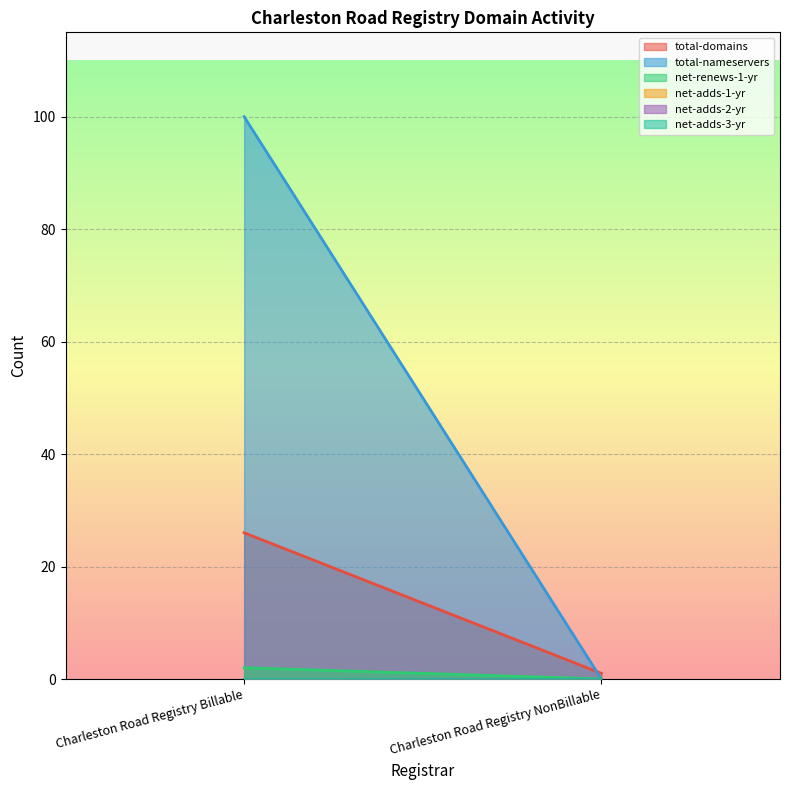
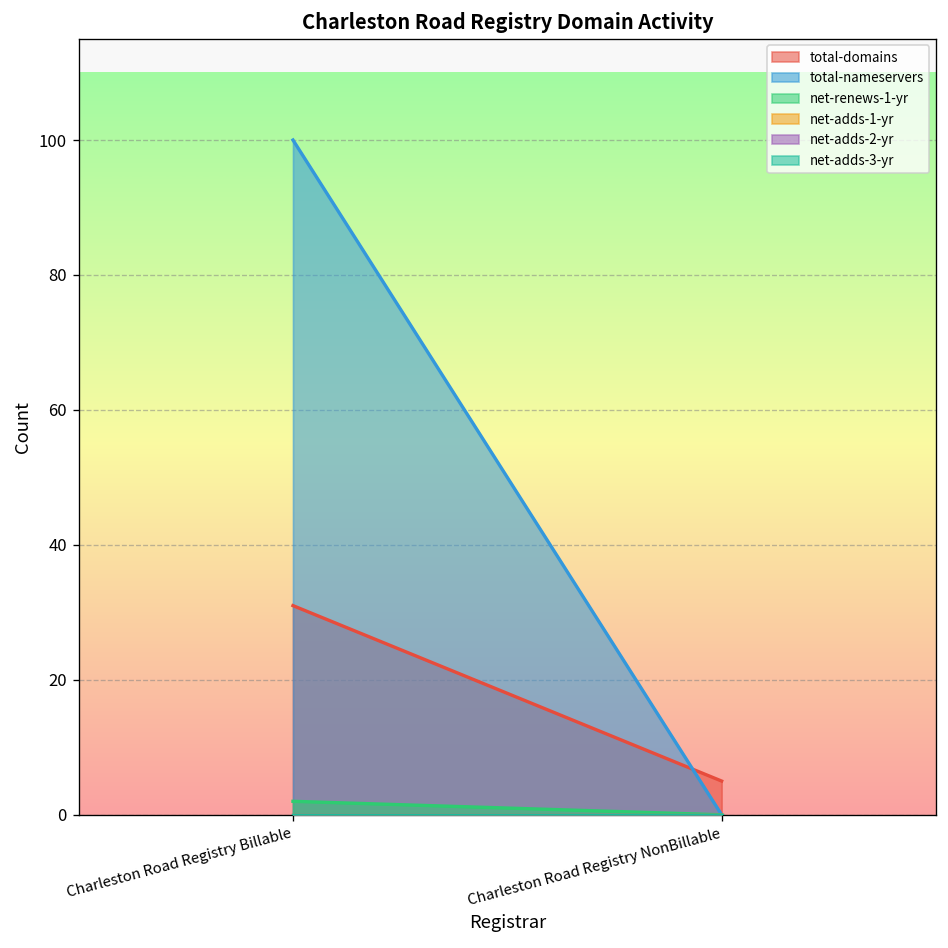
  {
    "total-domains": {
-     "Charleston Road Registry Billable": 26,
-     "Charleston Road Registry NonBillable": 1
+     "Charleston Road Registry Billable": 31,
+     "Charleston Road Registry NonBillable": 5
    },
    "total-nameservers": {
      "Charleston Road Registry Billable": 100
    }
  }
